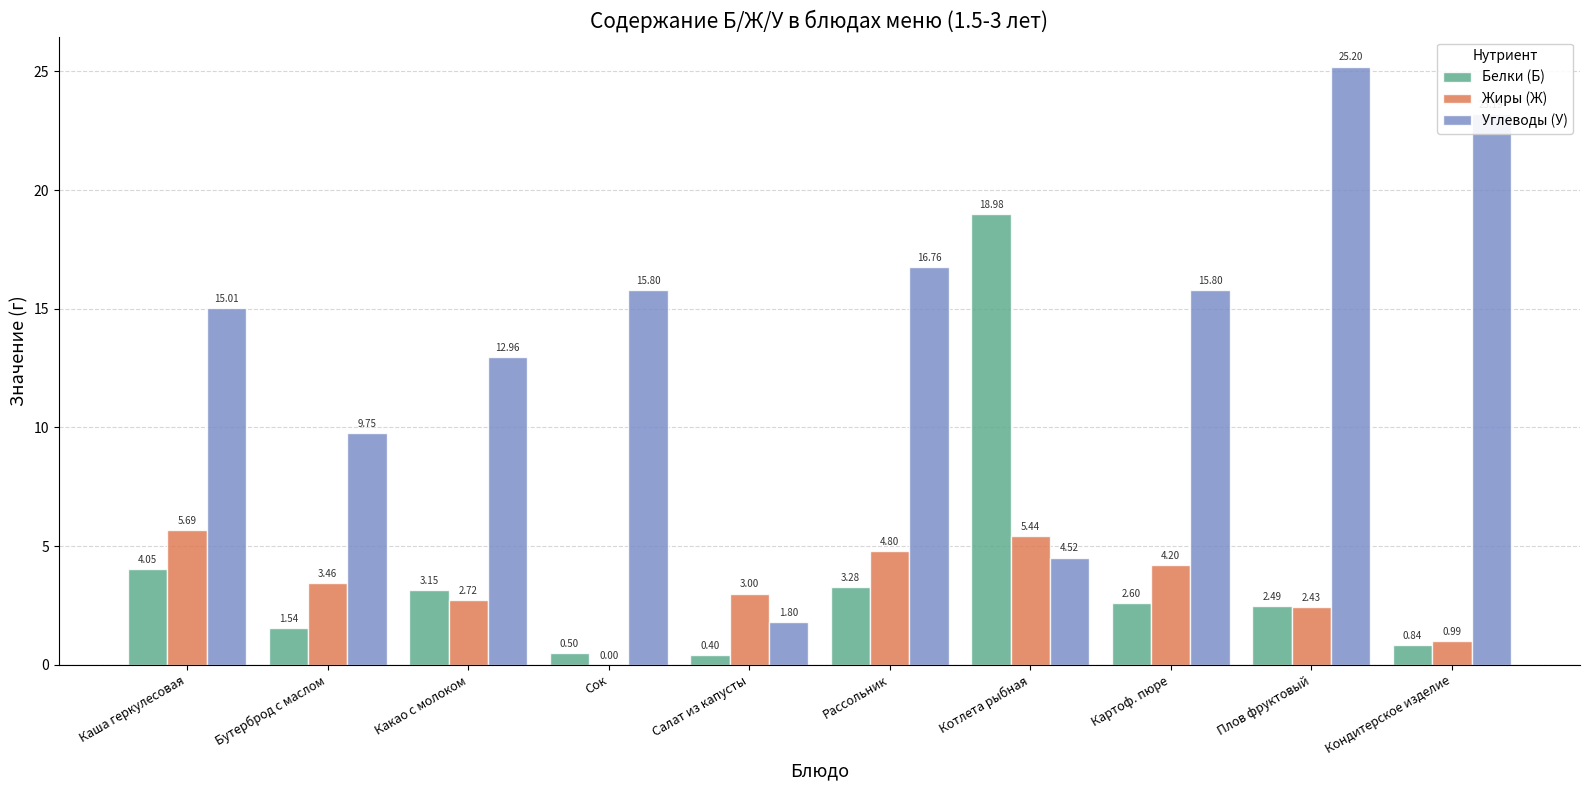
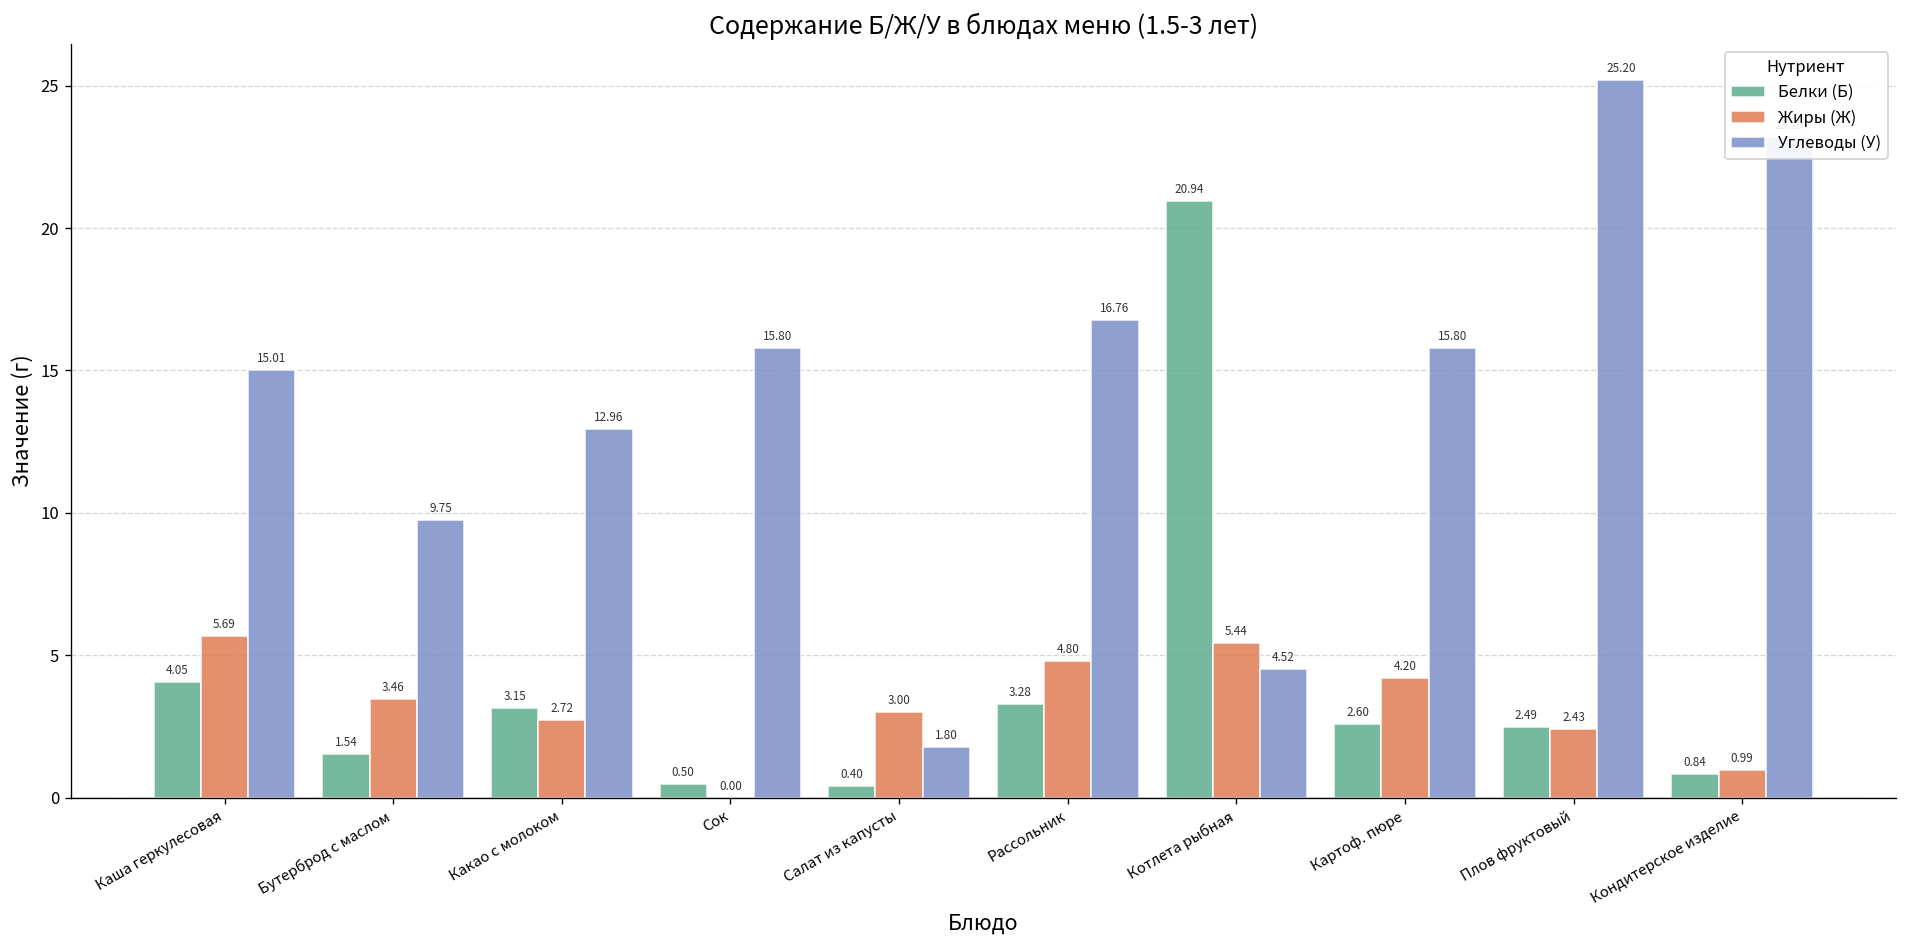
  {
    "Белки (Б)": {
      "Каша геркулесовая": 4.05,
      "Бутерброд с маслом": 1.54,
      "Какао с молоком": 3.15,
      "Сок": 0.50,
      "Салат из капусты": 0.40,
      "Рассольник": 3.28,
-     "Котлета рыбная": 18.98,
+     "Котлета рыбная": 20.94,
      "Картоф. пюре": 2.60,
      "Плов фруктовый": 2.49,
      "Кондитерское изделие": 0.84
    },
    "Жиры (Ж)": {
      "Каша геркулесовая": 5.69,
      "Бутерброд с маслом": 3.46,
      "Какао с молоком": 2.72,
      "Сок": 0.00,
      "Салат из капусты": 3.00,
      "Рассольник": 4.80,
      "Котлета рыбная": 5.44,
      "Картоф. пюре": 4.20,
      "Плов фруктовый": 2.43,
      "Кондитерское изделие": 0.99
    },
    "Углеводы (У)": {
      "Каша геркулесовая": 15.01,
      "Бутерброд с маслом": 9.75,
      "Какао с молоком": 12.96,
      "Сок": 15.80,
      "Салат из капусты": 1.80,
      "Рассольник": 16.76,
      "Котлета рыбная": 4.52,
      "Картоф. пюре": 15.80,
      "Плов фруктовый": 25.20
    }
  }
